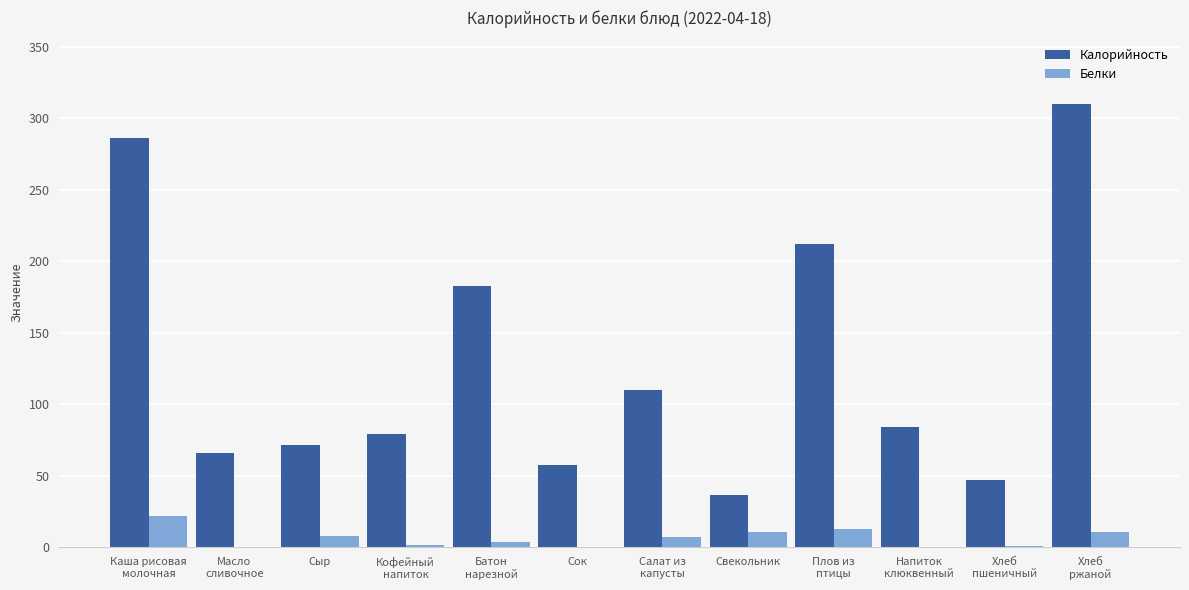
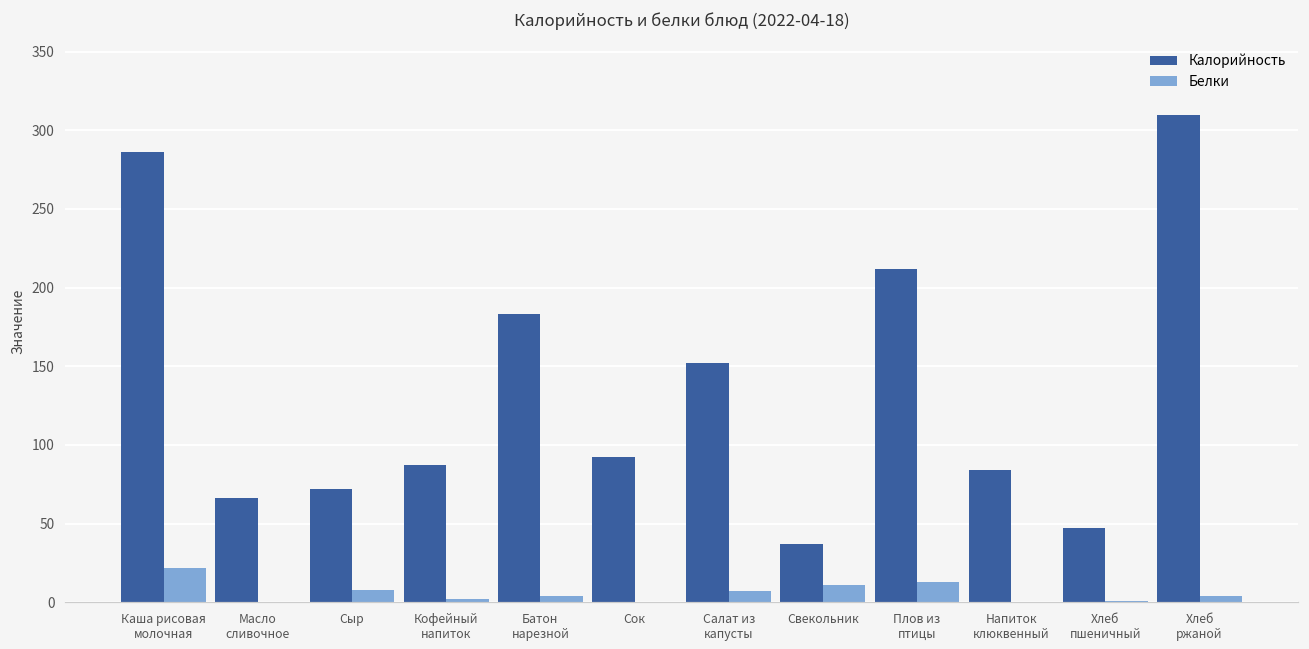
  {
    "Калорийность": {
      "Каша рисовая молочная": 286,
      "Масло сливочное": 66,
      "Сыр": 72,
-     "Кофейный напиток": 79,
+     "Кофейный напиток": 87,
      "Батон нарезной": 183,
-     "Сок": 58,
-     "Салат из капусты": 110,
+     "Сок": 92,
+     "Салат из капусты": 152,
      "Свекольник": 37,
      "Плов из птицы": 212,
      "Напиток клюквенный": 84,
      "Хлеб пшеничный": 47,
      "Хлеб ржаной": 310
    },
    "Белки": {
      "Каша рисовая молочная": 22,
      "Масло сливочное": 0,
      "Сыр": 8,
      "Кофейный напиток": 2,
      "Батон нарезной": 4,
      "Сок": 0,
      "Салат из капусты": 7,
      "Свекольник": 11,
      "Плов из птицы": 13,
      "Напиток клюквенный": 0,
-     "Хлеб ржаной": 11
+     "Хлеб ржаной": 4
    }
  }
